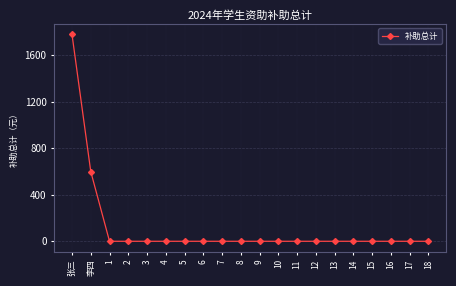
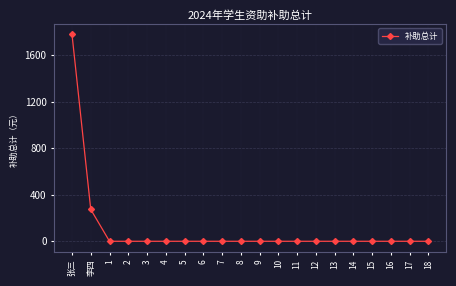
  {
    "张三": 1780,
-   "李四": 600,
+   "李四": 270,
    "1": 0,
    "2": 0,
    "3": 0,
    "4": 0,
    "5": 0,
    "6": 0,
    "7": 0,
    "8": 0,
    "9": 0,
    "10": 0,
    "11": 0,
    "12": 0,
    "13": 0,
    "14": 0,
    "15": 0,
    "16": 0,
    "17": 0,
    "18": 0
  }
